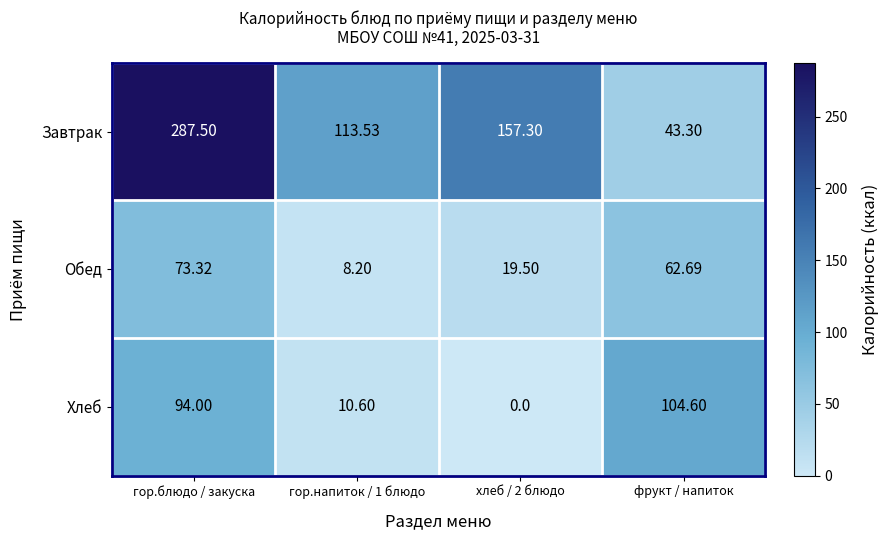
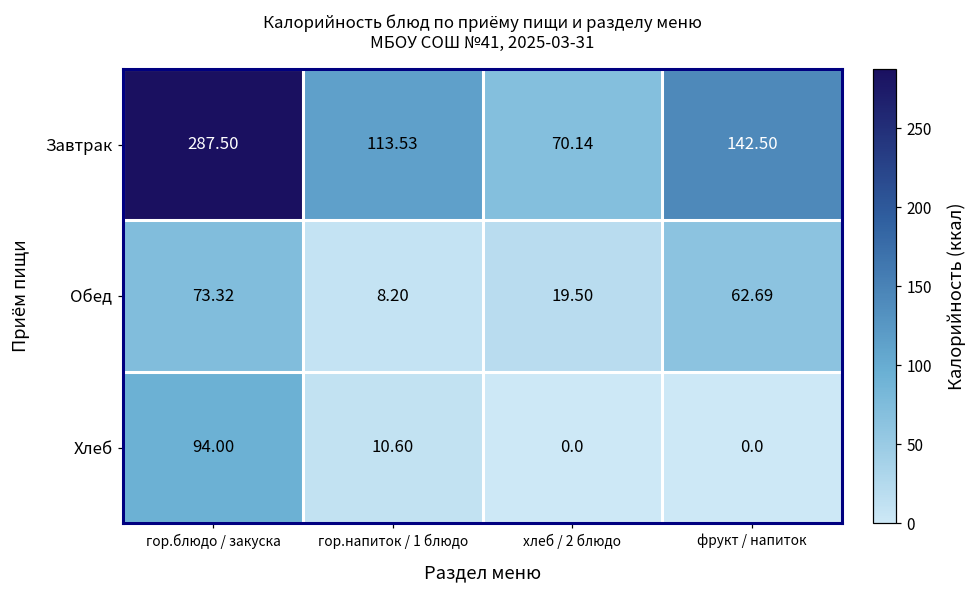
  {
    "Завтрак": {
      "гор.блюдо / закуска": 287.50,
      "гор.напиток / 1 блюдо": 113.53,
-     "хлеб / 2 блюдо": 157.30,
-     "фрукт / напиток": 43.30
+     "хлеб / 2 блюдо": 70.14,
+     "фрукт / напиток": 142.50
    },
    "Обед": {
      "гор.блюдо / закуска": 73.32,
      "гор.напиток / 1 блюдо": 8.20,
      "хлеб / 2 блюдо": 19.50,
      "фрукт / напиток": 62.69
    },
    "Хлеб": {
      "гор.блюдо / закуска": 94.00,
      "гор.напиток / 1 блюдо": 10.60,
      "хлеб / 2 блюдо": 0.0,
-     "фрукт / напиток": 104.60
+     "фрукт / напиток": 0.0
    }
  }
